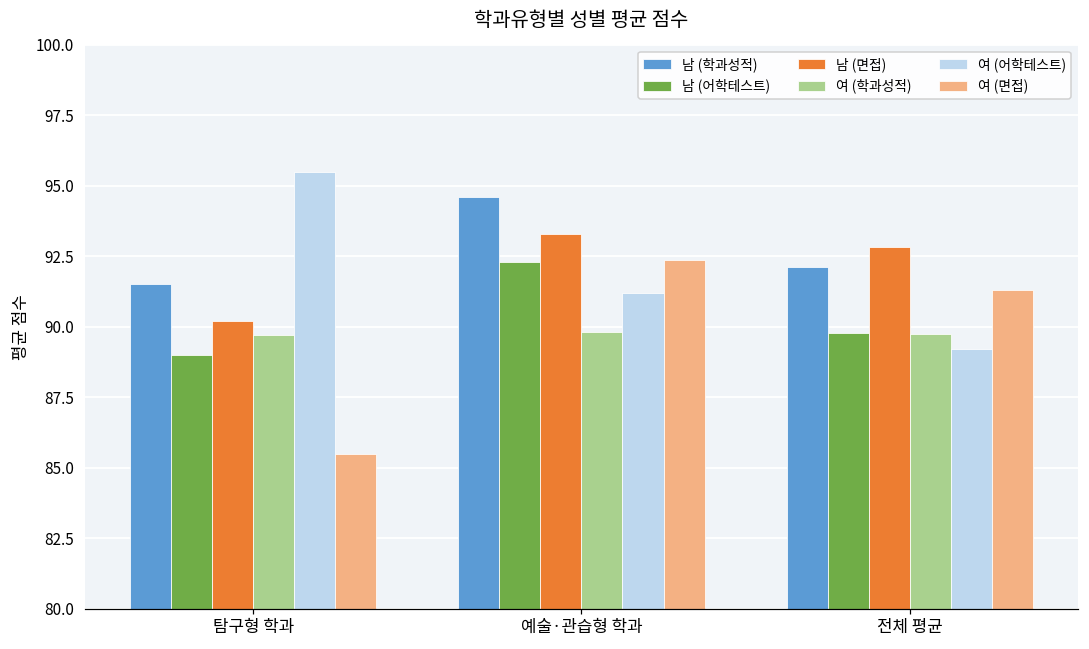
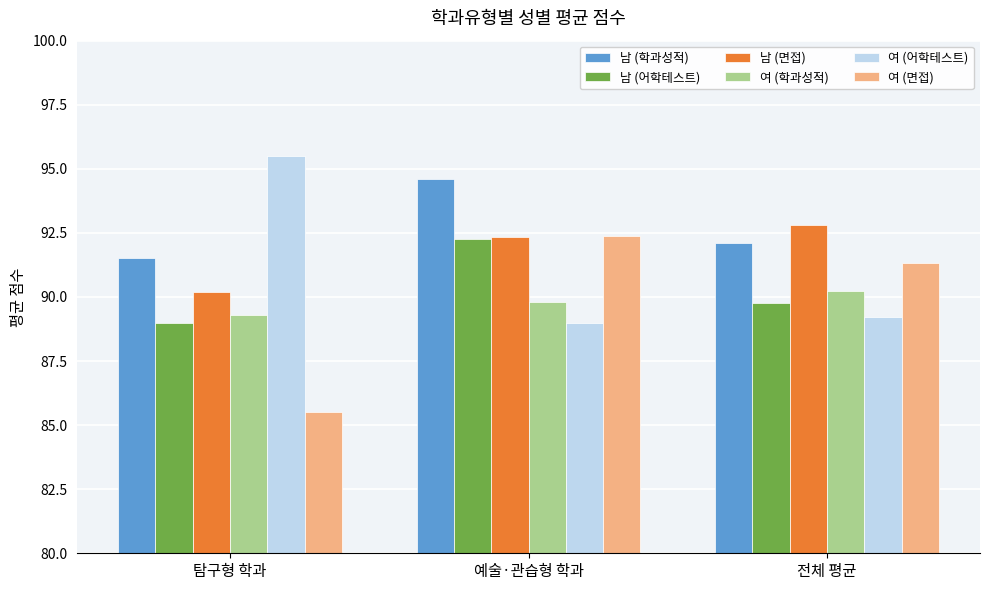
  {
    "남 (학과성적)": {
      "탐구형 학과": 91.5,
      "예술·관습형 학과": 94.6,
      "전체 평균": 92.1
    },
    "남 (어학테스트)": {
      "탐구형 학과": 89.0,
      "예술·관습형 학과": 92.3,
      "전체 평균": 89.8
    },
    "남 (면접)": {
      "탐구형 학과": 90.2,
-     "예술·관습형 학과": 93.3,
+     "예술·관습형 학과": 92.3,
      "전체 평균": 92.8
    },
    "여 (학과성적)": {
-     "탐구형 학과": 89.7,
+     "탐구형 학과": 89.3,
      "예술·관습형 학과": 89.8,
-     "전체 평균": 89.7
+     "전체 평균": 90.2
    },
    "여 (어학테스트)": {
      "탐구형 학과": 95.5,
-     "예술·관습형 학과": 91.2,
+     "예술·관습형 학과": 89.0,
      "전체 평균": 89.2
    },
    "여 (면접)": {
      "탐구형 학과": 85.5,
      "예술·관습형 학과": 92.4,
      "전체 평균": 91.3
    }
  }
